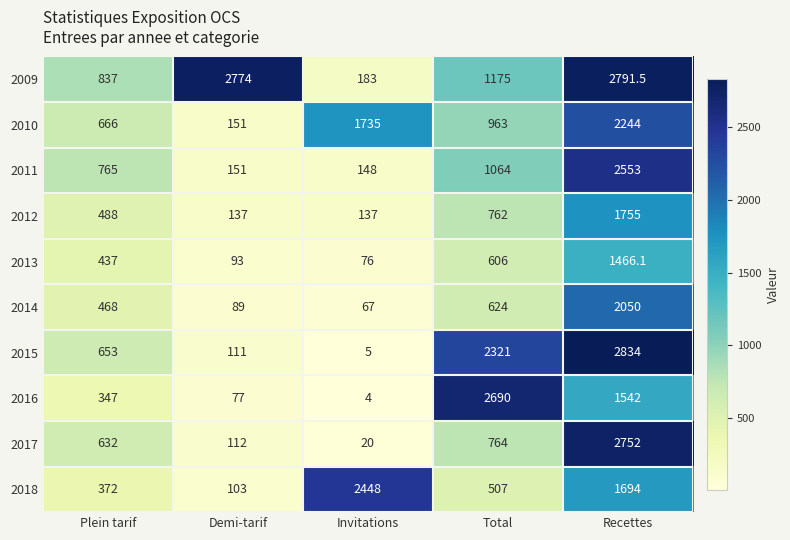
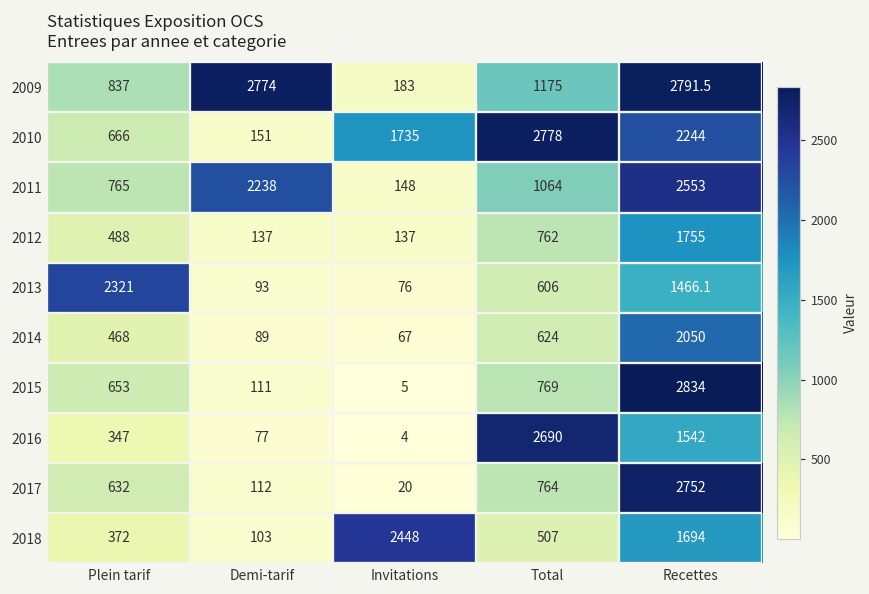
  {
    "2009": {
      "Plein tarif": 837,
      "Demi-tarif": 2774,
      "Invitations": 183,
      "Total": 1175,
      "Recettes": 2791.5
    },
    "2010": {
      "Plein tarif": 666,
      "Demi-tarif": 151,
      "Invitations": 1735,
-     "Total": 963,
+     "Total": 2778,
      "Recettes": 2244
    },
    "2011": {
      "Plein tarif": 765,
-     "Demi-tarif": 151,
+     "Demi-tarif": 2238,
      "Invitations": 148,
      "Total": 1064,
      "Recettes": 2553
    },
    "2012": {
      "Plein tarif": 488,
      "Demi-tarif": 137,
      "Invitations": 137,
      "Total": 762,
      "Recettes": 1755
    },
    "2013": {
-     "Plein tarif": 437,
+     "Plein tarif": 2321,
      "Demi-tarif": 93,
      "Invitations": 76,
      "Total": 606,
      "Recettes": 1466.1
    },
    "2014": {
      "Plein tarif": 468,
      "Demi-tarif": 89,
      "Invitations": 67,
      "Total": 624,
      "Recettes": 2050
    },
    "2015": {
      "Plein tarif": 653,
      "Demi-tarif": 111,
      "Invitations": 5,
-     "Total": 2321,
+     "Total": 769,
      "Recettes": 2834
    },
    "2016": {
      "Plein tarif": 347,
      "Demi-tarif": 77,
      "Invitations": 4,
      "Total": 2690,
      "Recettes": 1542
    },
    "2017": {
      "Plein tarif": 632,
      "Demi-tarif": 112,
      "Invitations": 20,
      "Total": 764,
      "Recettes": 2752
    },
    "2018": {
      "Plein tarif": 372,
      "Demi-tarif": 103,
      "Invitations": 2448,
      "Total": 507,
      "Recettes": 1694
    }
  }
